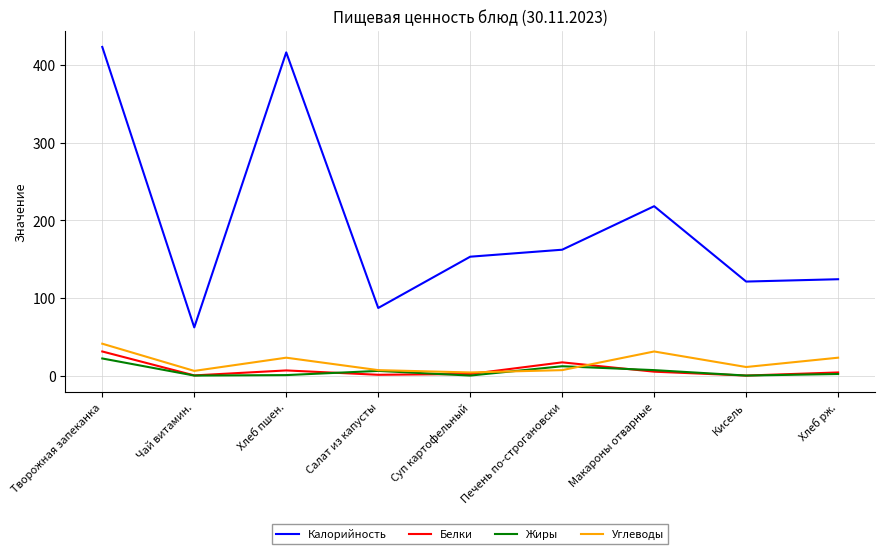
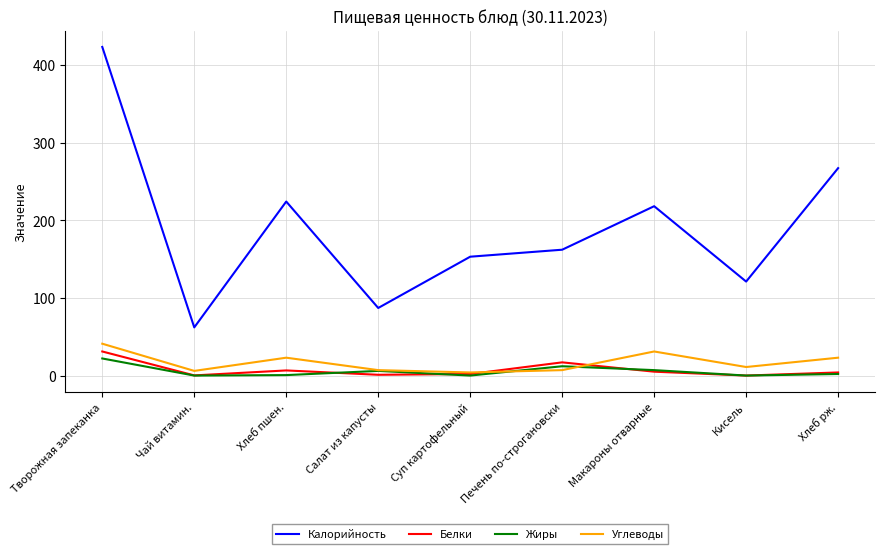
  {
    "Калорийность": {
      "Творожная запеканка": 420,
      "Чай витамин.": 60,
-     "Хлеб пшен.": 420,
+     "Хлеб пшен.": 220,
      "Салат из капусты": 90,
      "Суп картофельный": 150,
      "Печень по-строгановски": 160,
      "Макароны отварные": 220,
      "Кисель": 120,
-     "Хлеб рж.": 120
+     "Хлеб рж.": 270
    },
    "Белки": {
      "Творожная запеканка": 30,
      "Хлеб пшен.": 10,
      "Салат из капусты": 0,
      "Печень по-строгановски": 20
    },
    "Жиры": {
      "Творожная запеканка": 20,
      "Хлеб пшен.": 0,
      "Печень по-строгановски": 10
    },
    "Углеводы": {
      "Творожная запеканка": 40,
      "Чай витамин.": 10,
      "Хлеб пшен.": 20,
      "Печень по-строгановски": 10,
      "Макароны отварные": 30,
      "Кисель": 10,
      "Хлеб рж.": 20
    }
  }
